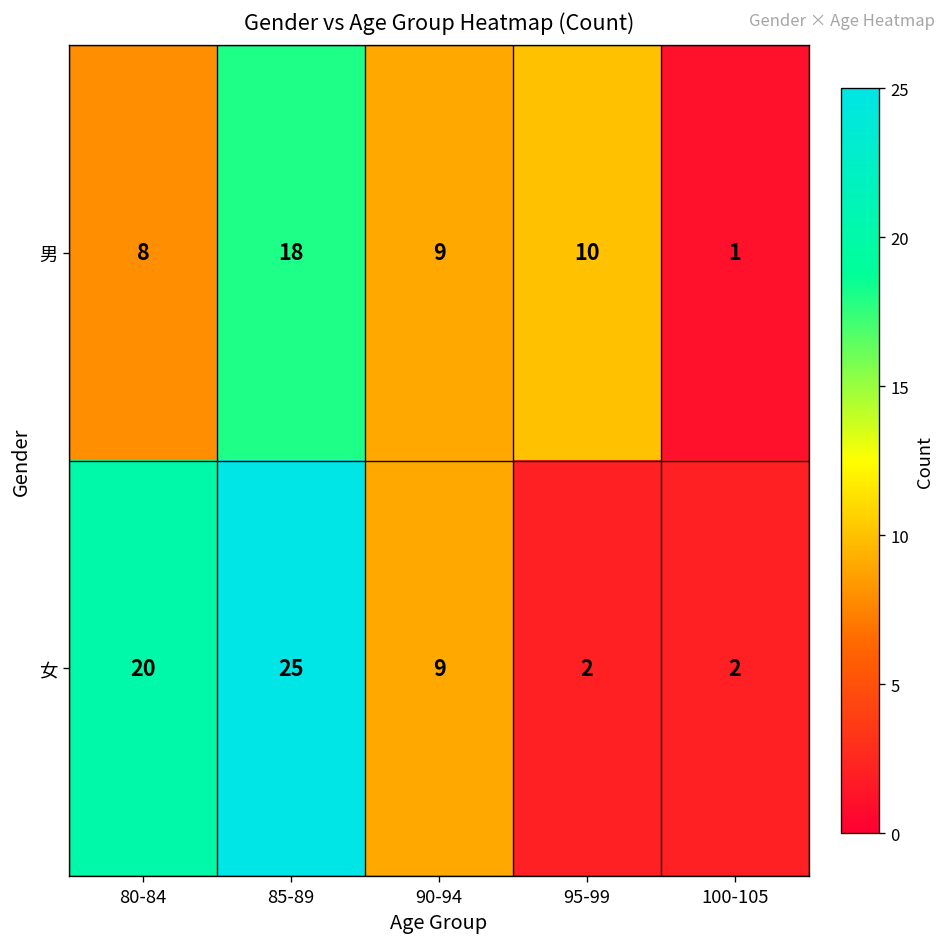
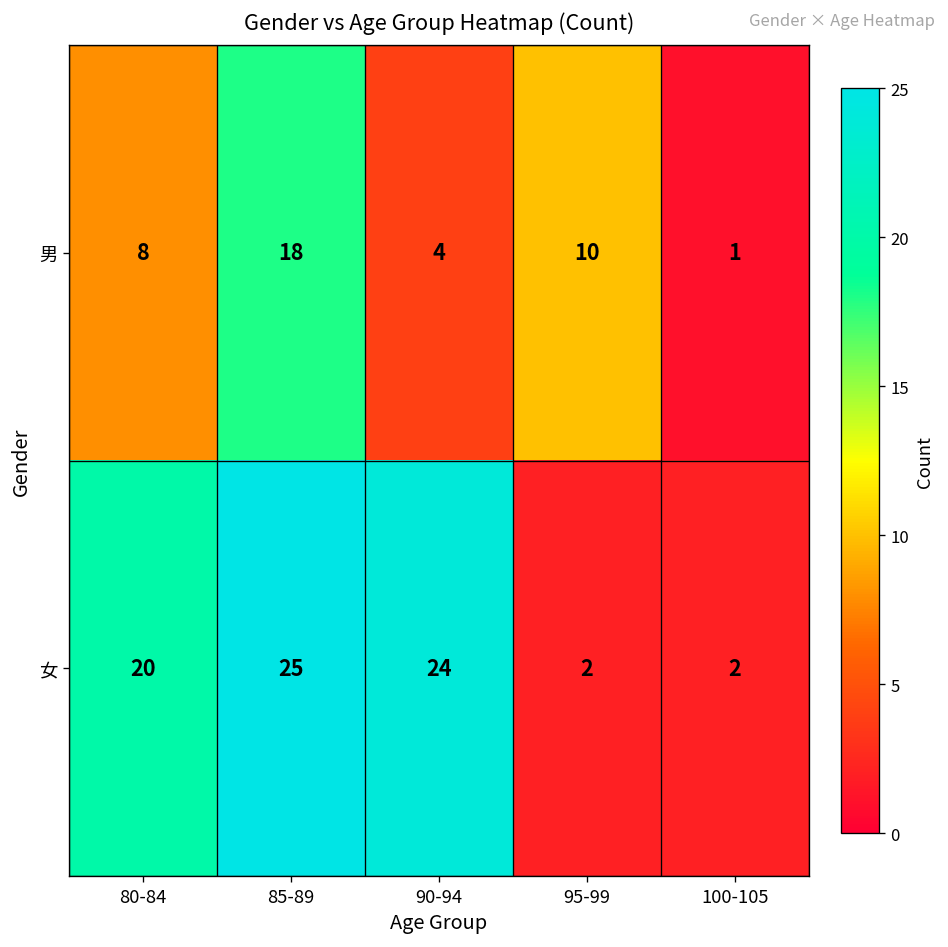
  {
    "男": {
      "80-84": 8,
      "85-89": 18,
-     "90-94": 9,
+     "90-94": 4,
      "95-99": 10,
      "100-105": 1
    },
    "女": {
      "80-84": 20,
      "85-89": 25,
-     "90-94": 9,
+     "90-94": 24,
      "95-99": 2,
      "100-105": 2
    }
  }
